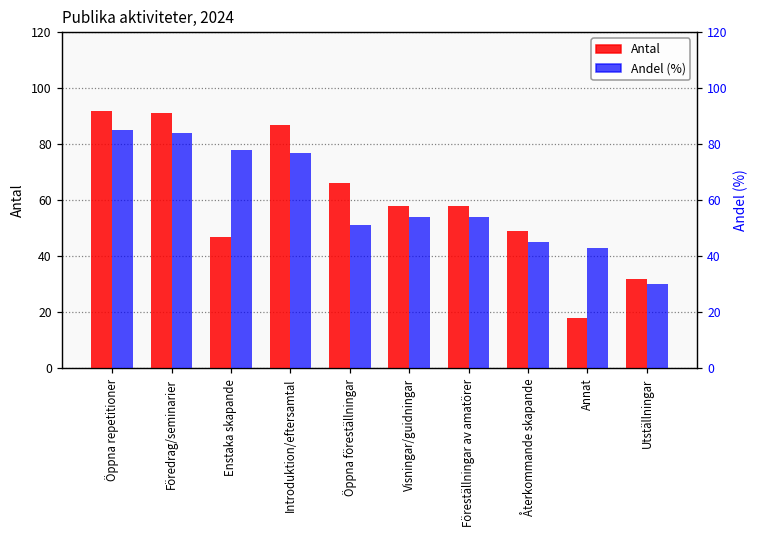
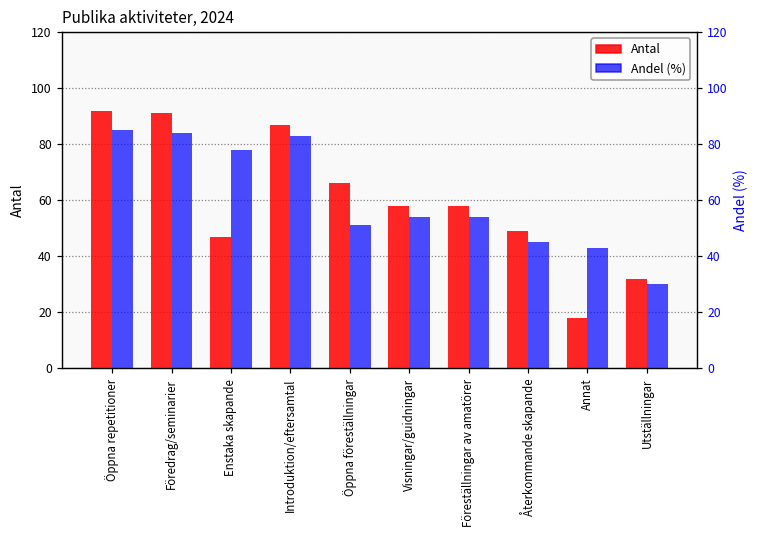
  {
    "Antal": {
      "Öppna repetitioner": 92,
      "Föredrag/seminarier": 91,
      "Enstaka skapande": 47,
      "Introduktion/eftersamtal": 87,
      "Öppna föreställningar": 66,
      "Visningar/guidningar": 58,
      "Föreställningar av amatörer": 58,
      "Återkommande skapande": 49,
      "Annat": 18,
      "Utställningar": 32
    },
    "Andel (%)": {
      "Öppna repetitioner": 85,
      "Föredrag/seminarier": 84,
      "Enstaka skapande": 78,
-     "Introduktion/eftersamtal": 77,
+     "Introduktion/eftersamtal": 83,
      "Öppna föreställningar": 51,
      "Visningar/guidningar": 54,
      "Föreställningar av amatörer": 54,
      "Återkommande skapande": 45,
      "Annat": 43,
      "Utställningar": 30
    }
  }
